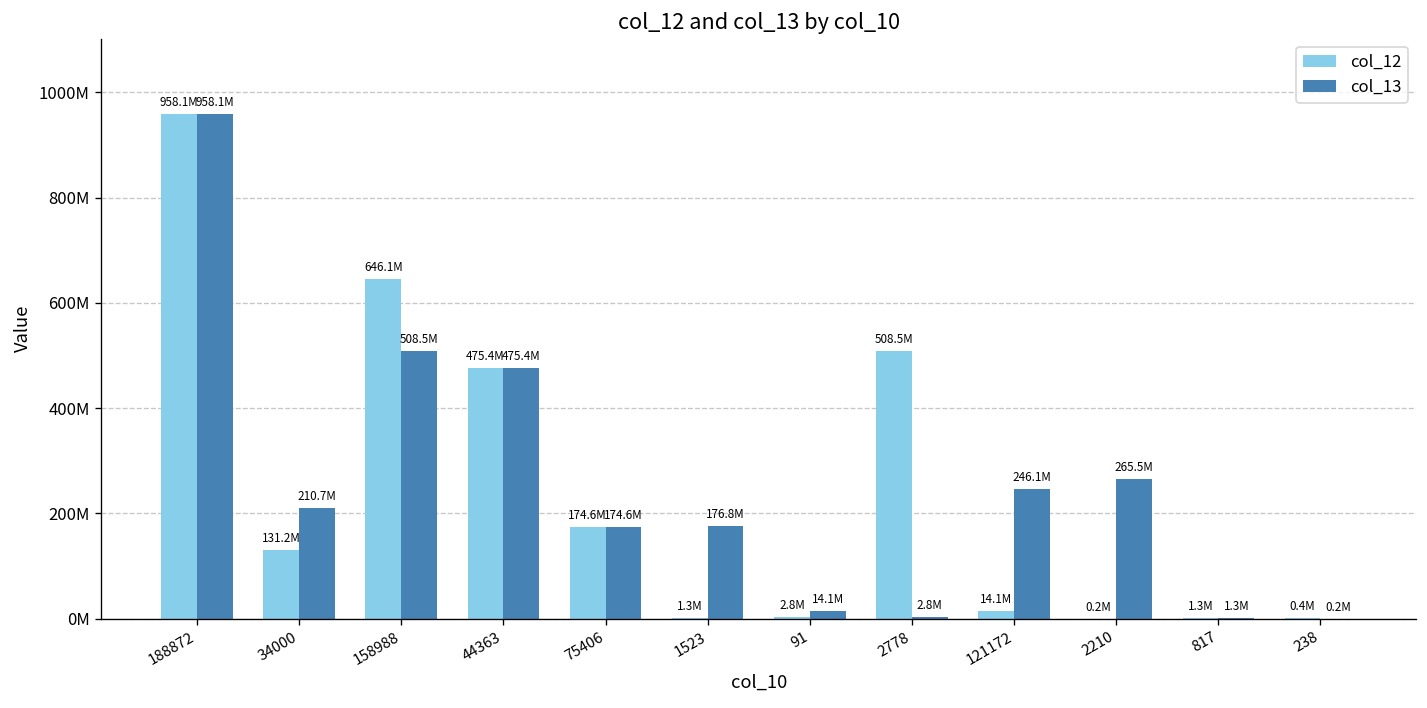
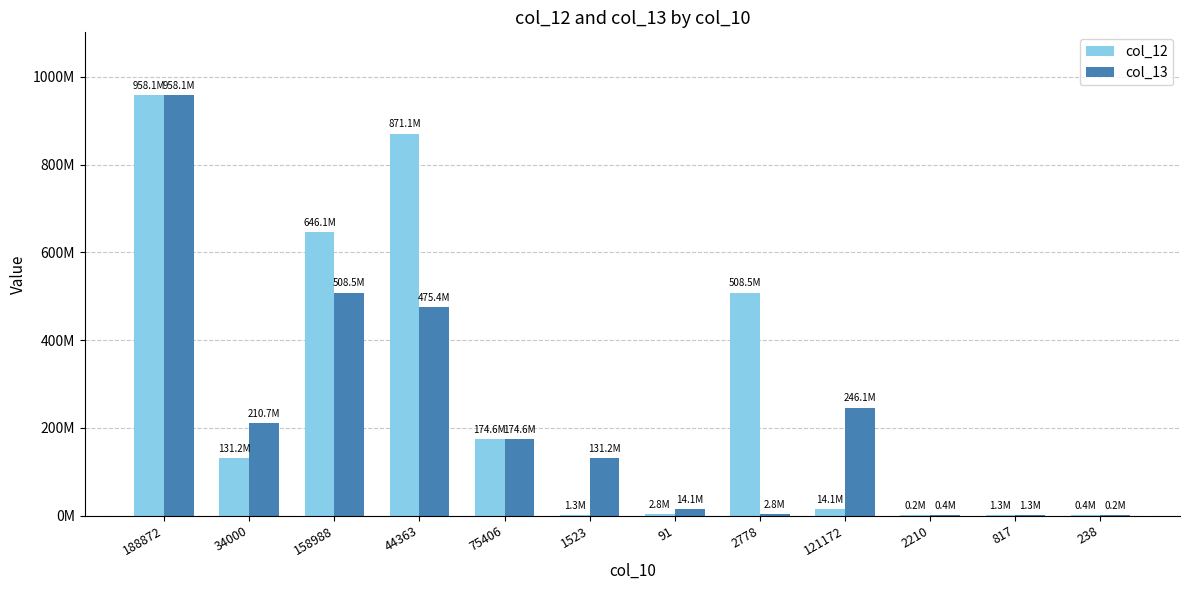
  {
    "col_12": {
      "188872": "958.1M",
      "34000": "131.2M",
      "158988": "646.1M",
-     "44363": "475.4M",
+     "44363": "871.1M",
      "75406": "174.6M",
      "1523": "1.3M",
      "91": "2.8M",
      "2778": "508.5M",
      "121172": "14.1M",
      "2210": "0.2M",
      "817": "1.3M",
      "238": "0.4M"
    },
    "col_13": {
      "188872": "958.1M",
      "34000": "210.7M",
      "158988": "508.5M",
      "44363": "475.4M",
      "75406": "174.6M",
-     "1523": "176.8M",
+     "1523": "131.2M",
      "91": "14.1M",
      "2778": "2.8M",
      "121172": "246.1M",
-     "2210": "265.5M",
+     "2210": "0.4M",
      "817": "1.3M",
      "238": "0.2M"
    }
  }
